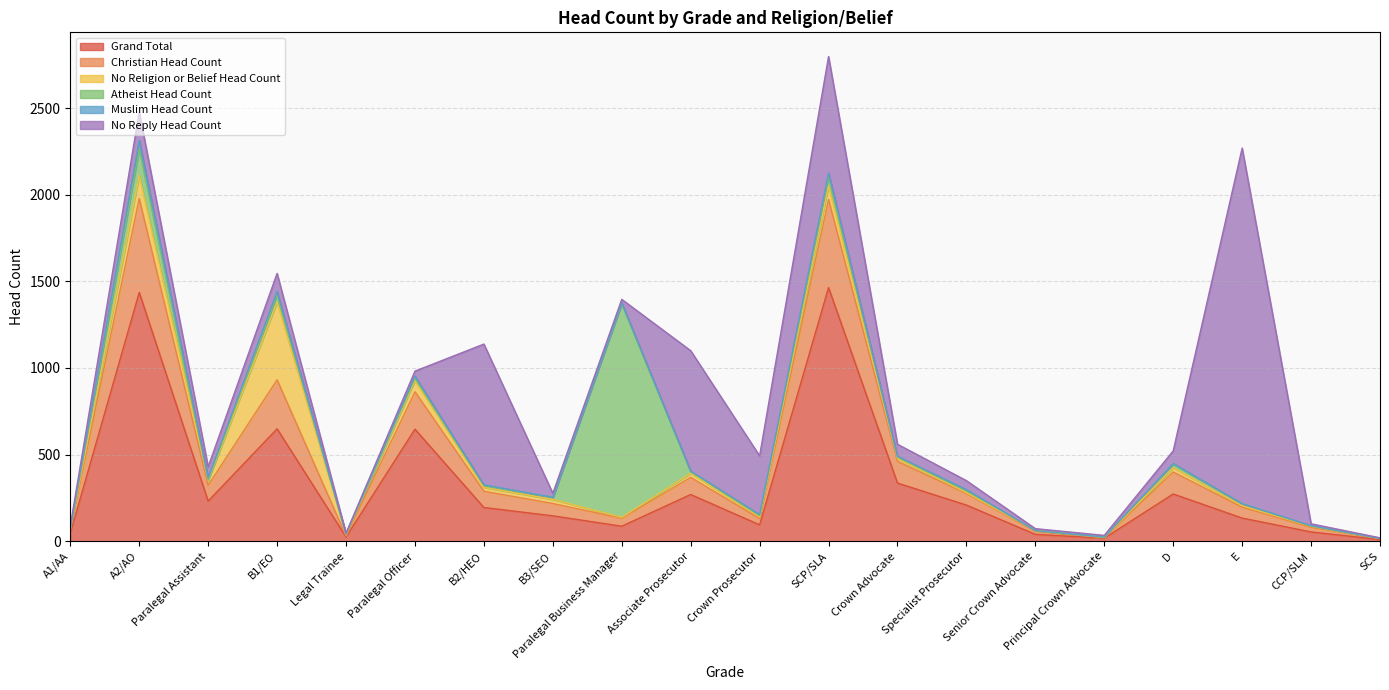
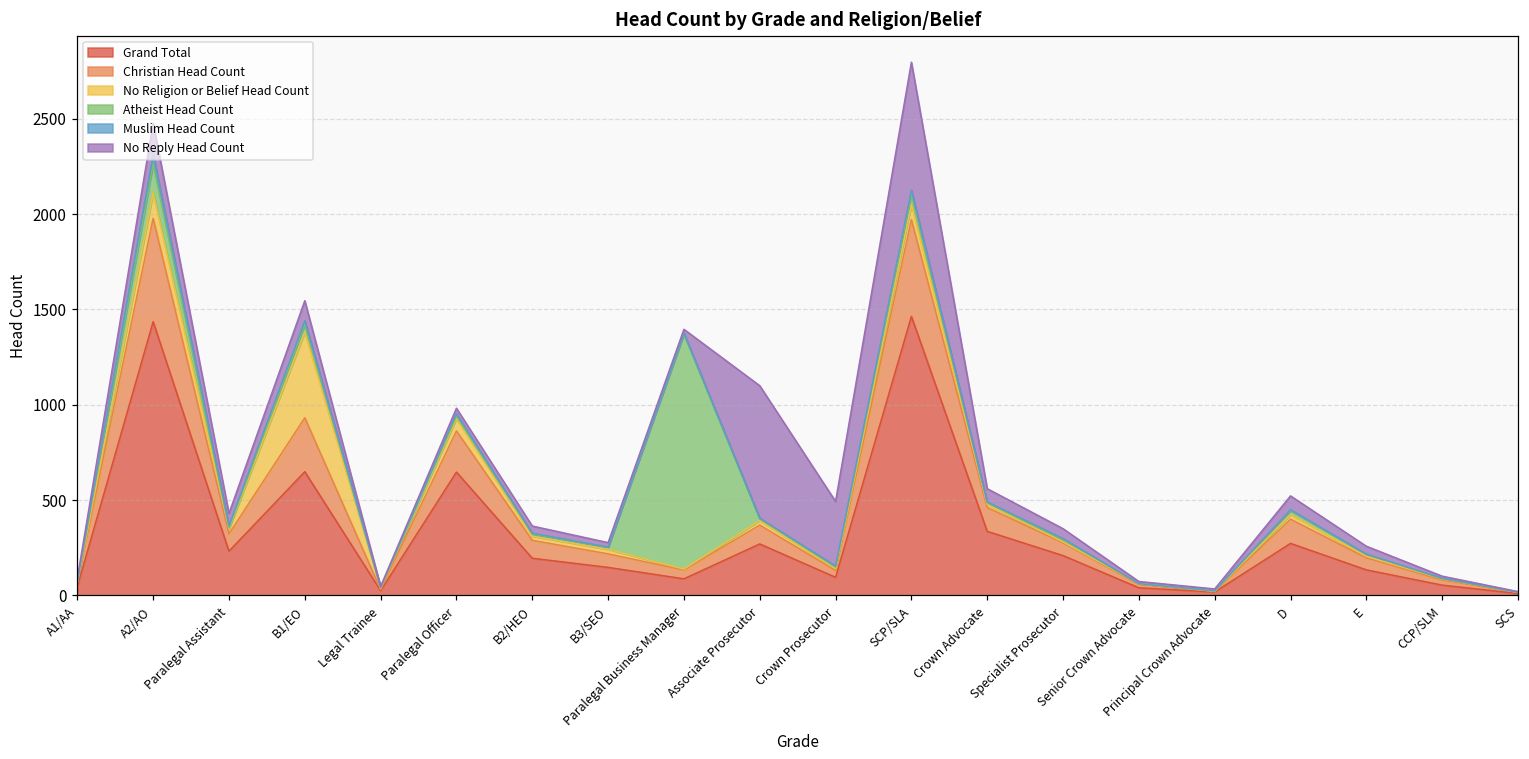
  {
    "No Religion or Belief Head Count": {
      "A2/AO": 130,
      "B1/EO": 450,
      "SCP/SLA": 80,
      "D": 30
    },
    "Atheist Head Count": {
      "A2/AO": 150,
      "B1/EO": 40,
      "SCP/SLA": 50
    },
    "Muslim Head Count": {
      "A2/AO": 50,
      "B1/EO": 20,
      "SCP/SLA": 20
    },
    "No Reply Head Count": {
      "A1/AA": 20,
      "Paralegal Assistant": 60,
      "B1/EO": 110,
      "Paralegal Officer": 30,
-     "B2/HEO": 810,
+     "B2/HEO": 40,
      "B3/SEO": 20,
      "Paralegal Business Manager": 20,
      "Associate Prosecutor": 700,
      "Crown Prosecutor": 340,
      "SCP/SLA": 670,
      "Crown Advocate": 70,
      "Specialist Prosecutor": 50,
      "D": 70,
-     "E": 2050
+     "E": 40
    }
  }
